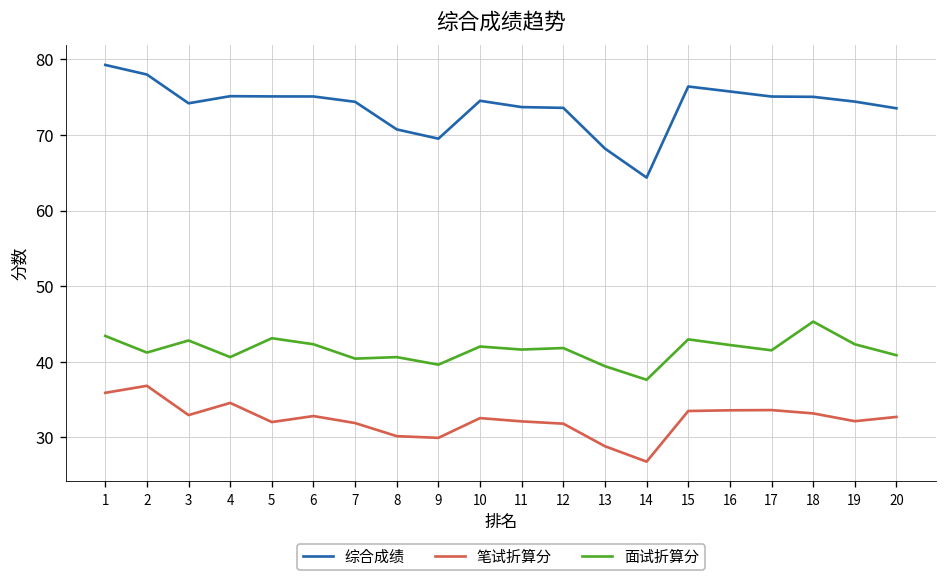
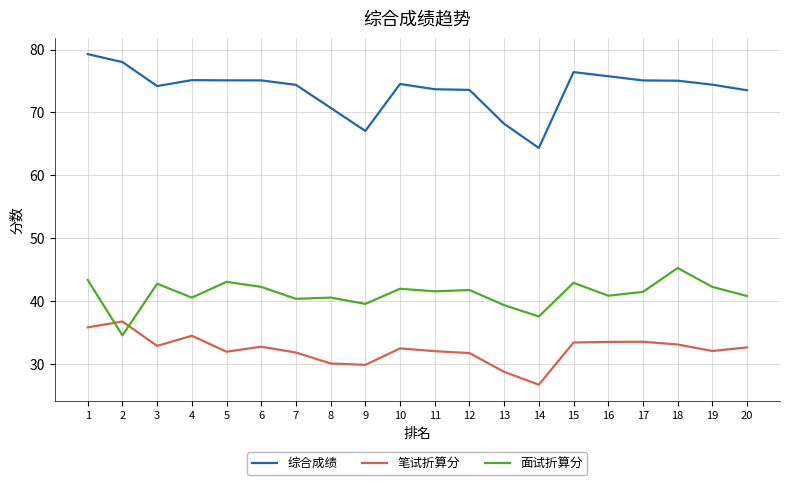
  {
    "综合成绩": {
      "1": 79,
      "2": 78,
      "3": 74,
      "4": 75,
      "5": 75,
      "6": 75,
      "7": 74,
      "8": 71,
-     "9": 70,
+     "9": 67,
      "10": 75,
      "11": 74,
      "12": 74,
      "13": 68,
      "14": 64,
      "15": 76,
      "16": 76,
      "17": 75,
      "18": 75,
      "19": 74,
      "20": 74
    },
    "笔试折算分": {
      "1": 36,
      "2": 37,
      "3": 33,
      "4": 35,
      "5": 32,
      "6": 33,
      "7": 32,
      "8": 30,
      "9": 30,
      "10": 33,
      "11": 32,
      "12": 32,
      "13": 29,
      "14": 27,
      "15": 33,
      "16": 34,
      "17": 34,
      "18": 33,
      "19": 32,
      "20": 33
    },
    "面试折算分": {
      "1": 43,
-     "2": 41,
+     "2": 35,
      "3": 43,
      "4": 41,
      "5": 43,
      "6": 42,
      "7": 40,
      "8": 41,
      "9": 40,
      "10": 42,
      "11": 42,
      "12": 42,
      "13": 39,
      "14": 38,
      "15": 43,
-     "16": 42,
+     "16": 41,
      "17": 42,
      "18": 45,
      "19": 42,
      "20": 41
    }
  }
